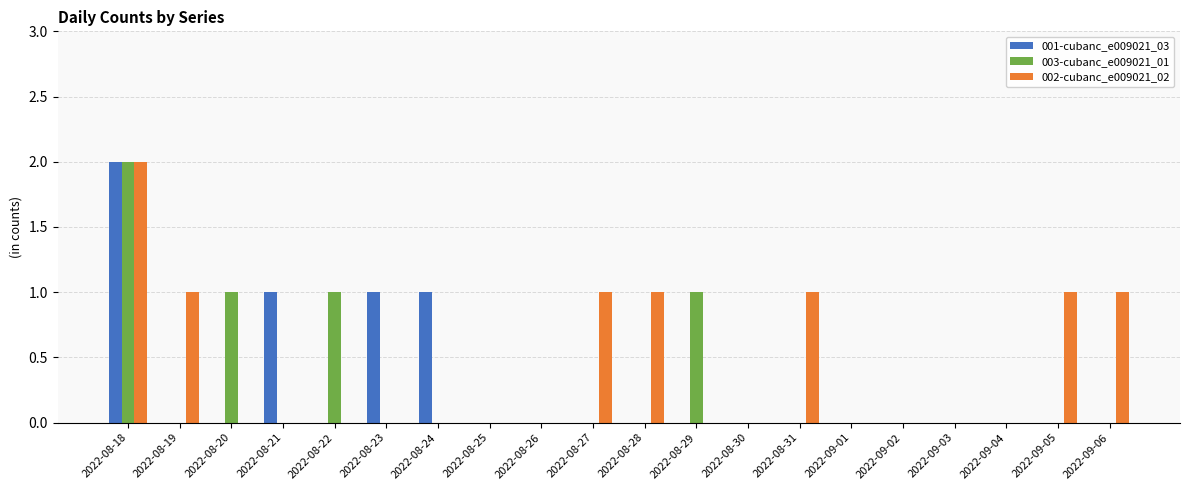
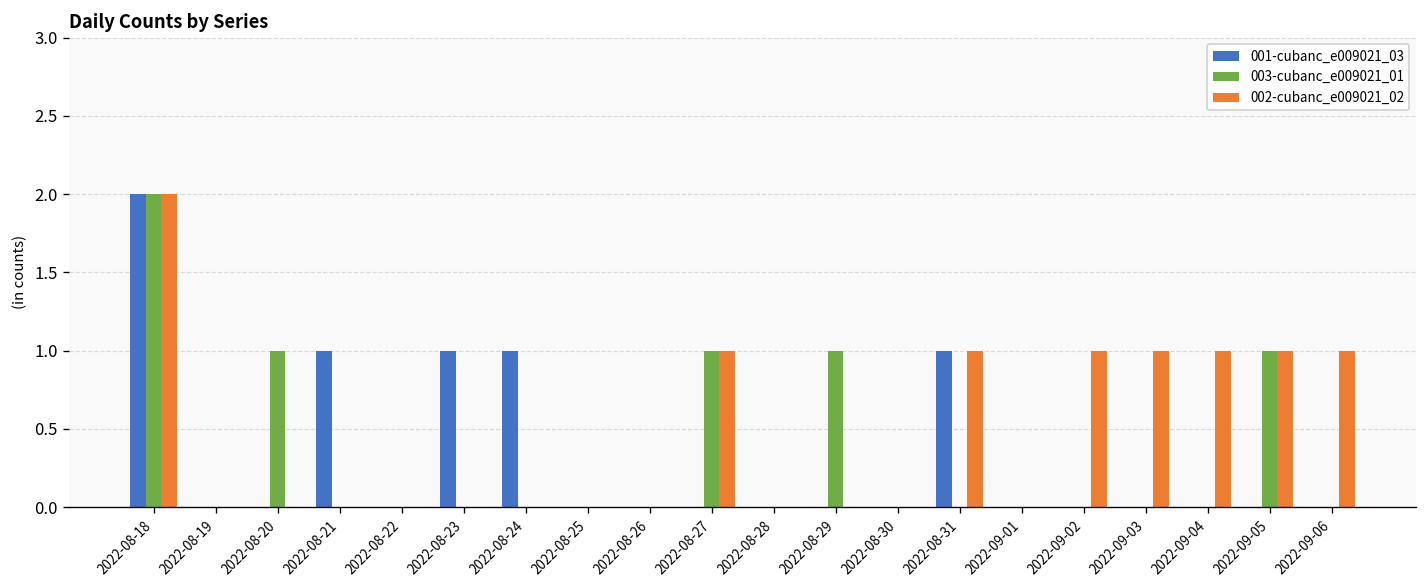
  {
    "001-cubanc_e009021_03": {
      "2022-08-18": 2,
      "2022-08-19": 0,
      "2022-08-20": 0,
      "2022-08-21": 1,
      "2022-08-22": 0,
      "2022-08-23": 1,
      "2022-08-24": 1,
      "2022-08-25": 0,
      "2022-08-26": 0,
      "2022-08-27": 0,
      "2022-08-28": 0,
      "2022-08-29": 0,
      "2022-08-30": 0,
-     "2022-08-31": 0,
+     "2022-08-31": 1,
      "2022-09-01": 0,
      "2022-09-02": 0,
      "2022-09-03": 0,
      "2022-09-04": 0,
      "2022-09-05": 0,
      "2022-09-06": 0
    },
    "003-cubanc_e009021_01": {
      "2022-08-18": 2,
      "2022-08-19": 0,
      "2022-08-20": 1,
      "2022-08-21": 0,
-     "2022-08-22": 1,
+     "2022-08-22": 0,
      "2022-08-23": 0,
      "2022-08-24": 0,
      "2022-08-25": 0,
      "2022-08-26": 0,
-     "2022-08-27": 0,
+     "2022-08-27": 1,
      "2022-08-28": 0,
      "2022-08-29": 1,
      "2022-08-30": 0,
      "2022-08-31": 0,
      "2022-09-01": 0,
      "2022-09-02": 0,
      "2022-09-03": 0,
      "2022-09-04": 0,
-     "2022-09-05": 0,
+     "2022-09-05": 1,
      "2022-09-06": 0
    },
    "002-cubanc_e009021_02": {
      "2022-08-18": 2,
-     "2022-08-19": 1,
+     "2022-08-19": 0,
      "2022-08-20": 0,
      "2022-08-21": 0,
      "2022-08-22": 0,
      "2022-08-23": 0,
      "2022-08-24": 0,
      "2022-08-25": 0,
      "2022-08-26": 0,
      "2022-08-27": 1,
-     "2022-08-28": 1,
+     "2022-08-28": 0,
      "2022-08-29": 0,
      "2022-08-30": 0,
      "2022-08-31": 1,
      "2022-09-01": 0,
-     "2022-09-02": 0,
-     "2022-09-03": 0,
-     "2022-09-04": 0,
+     "2022-09-02": 1,
+     "2022-09-03": 1,
+     "2022-09-04": 1,
      "2022-09-05": 1,
      "2022-09-06": 1
    }
  }
